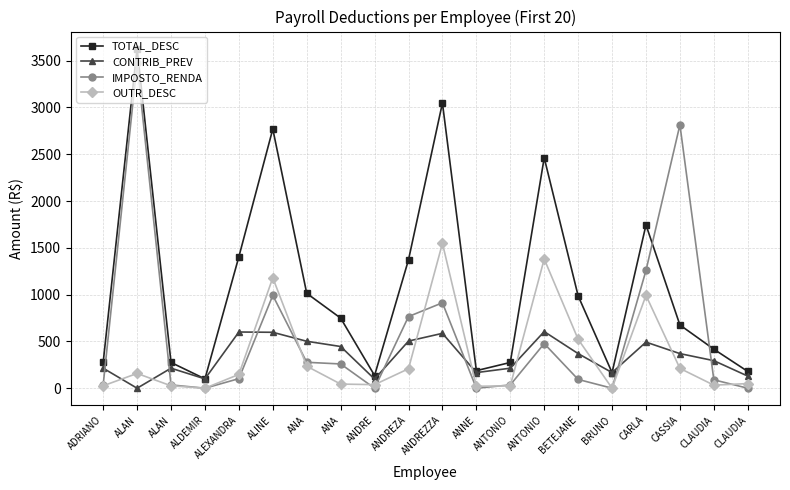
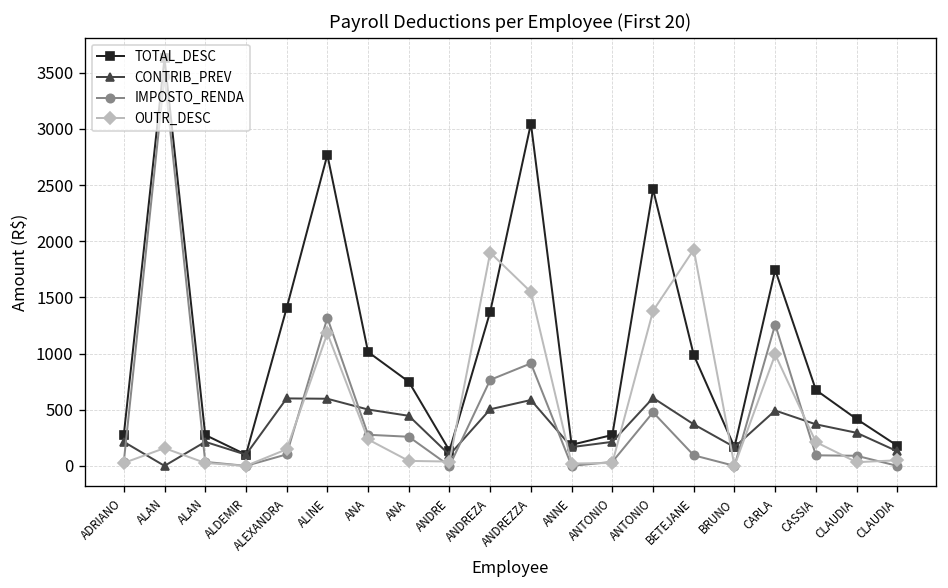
  {
    "IMPOSTO_RENDA": {
      "ALEXANDRA": 100,
-     "ALINE": 1000,
+     "ALINE": 1300,
      "ANDRE": 0,
      "ANDREZA": 800,
      "ANDREZZA": 900,
      "BETEJANE": 100,
      "CARLA": 1300,
-     "CASSIA": 2800
+     "CASSIA": 100
    },
    "OUTR_DESC": {
      "ALEXANDRA": 100,
      "ALINE": 1200,
      "ANDRE": 0,
-     "ANDREZA": 200,
+     "ANDREZA": 1900,
      "ANDREZZA": 1500,
-     "BETEJANE": 500,
+     "BETEJANE": 1900,
      "CARLA": 1000,
      "CASSIA": 200
    }
  }
